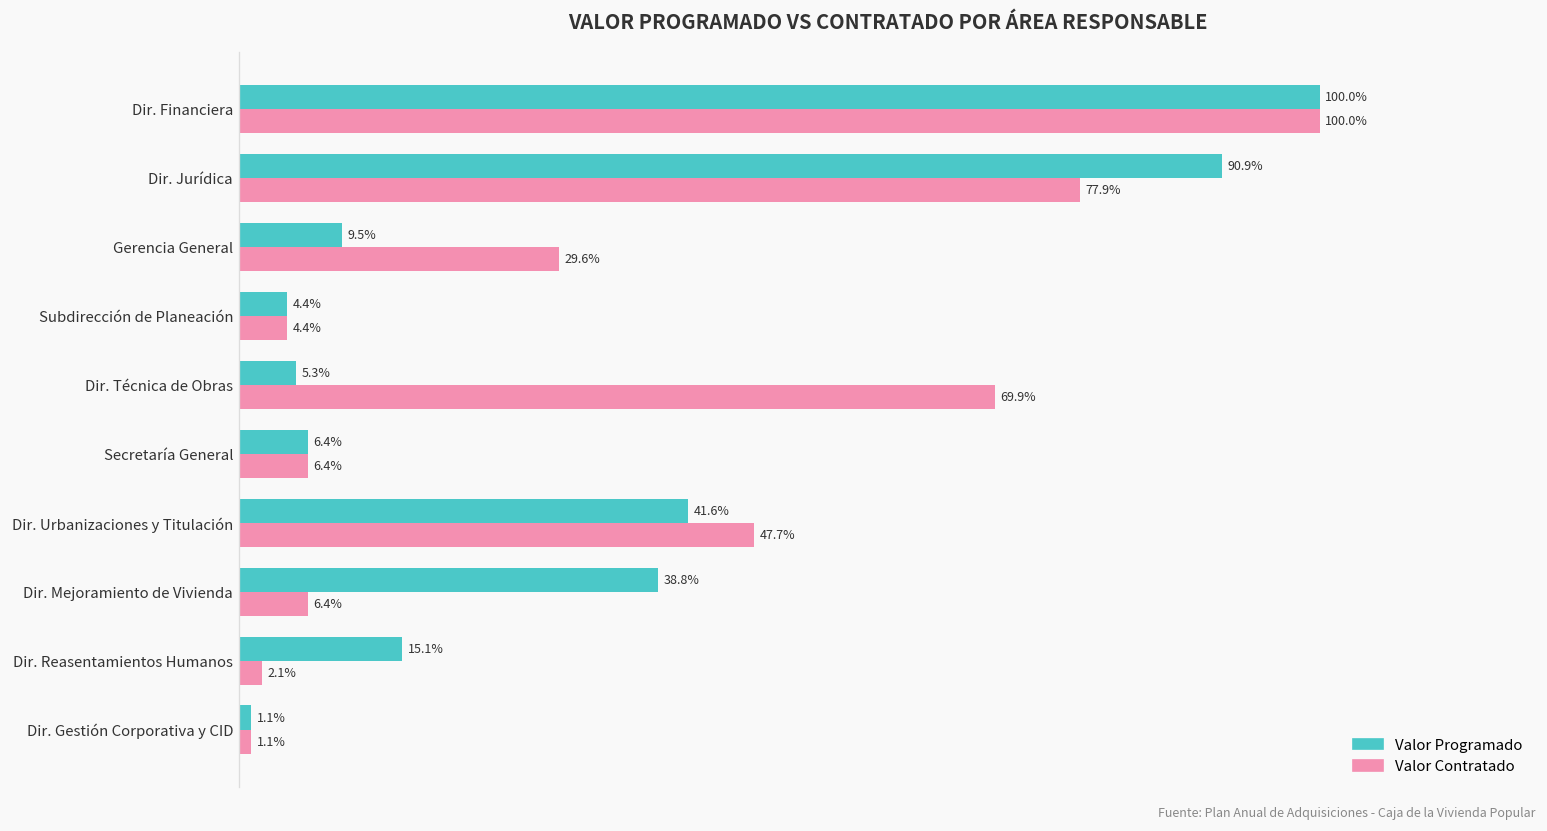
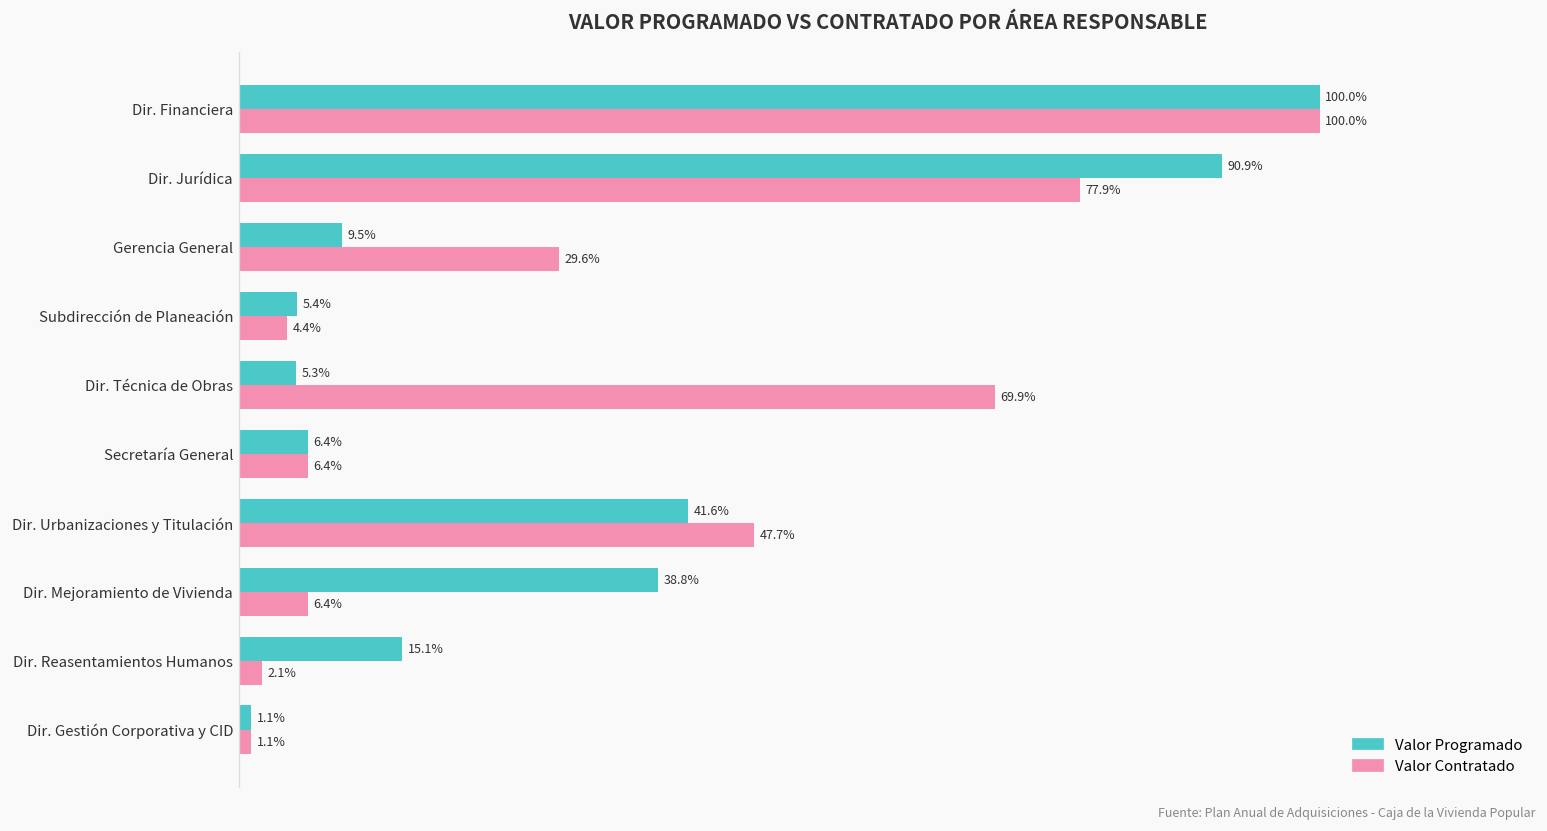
  {
    "Valor Programado": {
      "Dir. Financiera": "100.0%",
      "Dir. Jurídica": "90.9%",
      "Gerencia General": "9.5%",
-     "Subdirección de Planeación": "4.4%",
+     "Subdirección de Planeación": "5.4%",
      "Dir. Técnica de Obras": "5.3%",
      "Secretaría General": "6.4%",
      "Dir. Urbanizaciones y Titulación": "41.6%",
      "Dir. Mejoramiento de Vivienda": "38.8%",
      "Dir. Reasentamientos Humanos": "15.1%",
      "Dir. Gestión Corporativa y CID": "1.1%"
    },
    "Valor Contratado": {
      "Dir. Financiera": "100.0%",
      "Dir. Jurídica": "77.9%",
      "Gerencia General": "29.6%",
      "Subdirección de Planeación": "4.4%",
      "Dir. Técnica de Obras": "69.9%",
      "Secretaría General": "6.4%",
      "Dir. Urbanizaciones y Titulación": "47.7%",
      "Dir. Mejoramiento de Vivienda": "6.4%",
      "Dir. Reasentamientos Humanos": "2.1%",
      "Dir. Gestión Corporativa y CID": "1.1%"
    }
  }
